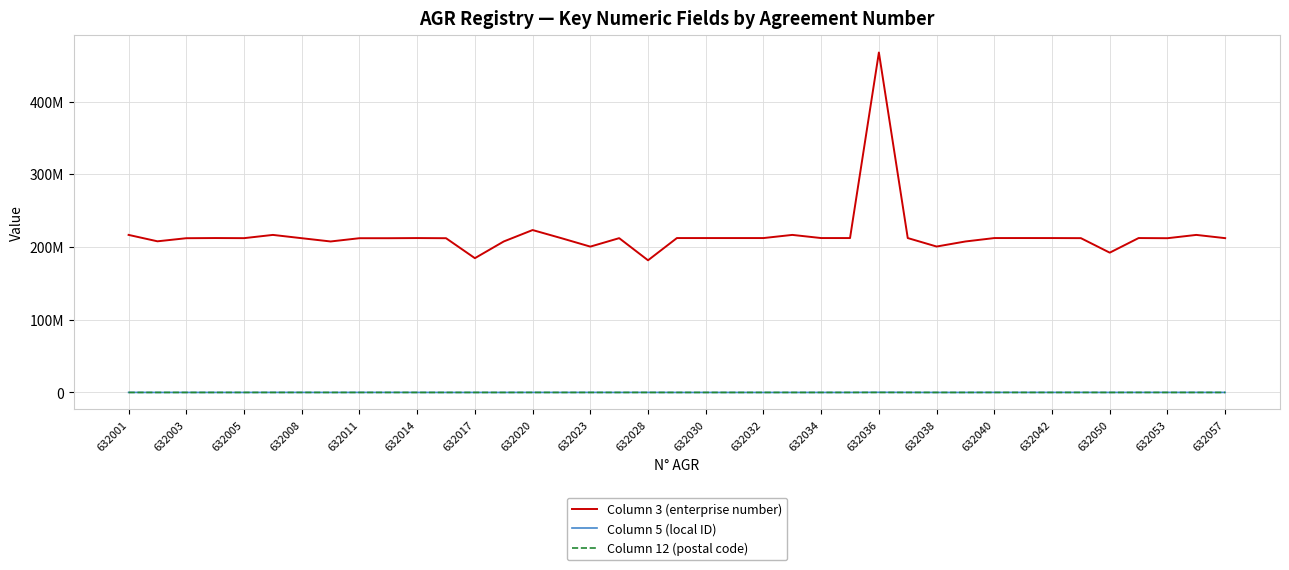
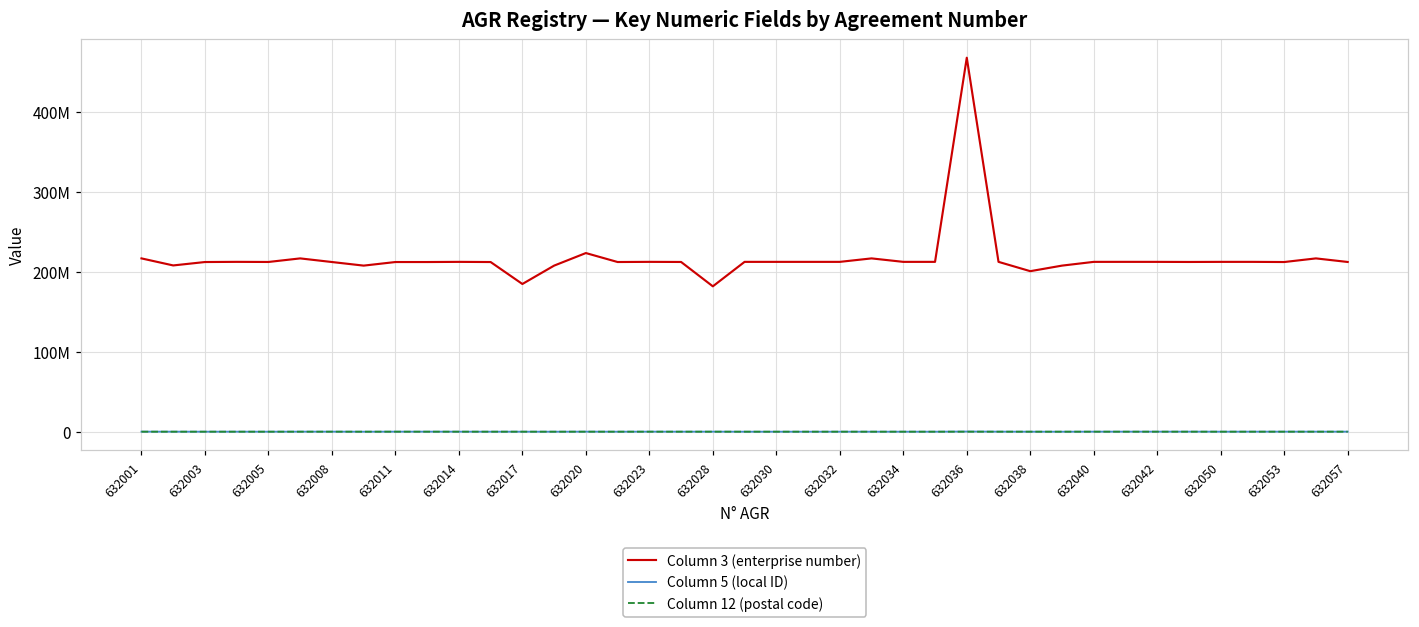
  {
    "Column 3 (enterprise number)": {
      "632001": 220000000,
      "632003": 210000000,
      "632005": 210000000,
      "632008": 210000000,
      "632011": 210000000,
      "632014": 210000000,
      "632017": 180000000,
      "632020": 220000000,
-     "632023": 200000000,
+     "632023": 210000000,
      "632028": 180000000,
      "632030": 210000000,
      "632032": 210000000,
      "632034": 210000000,
      "632036": 470000000,
      "632038": 200000000,
      "632040": 210000000,
      "632042": 210000000,
-     "632050": 190000000,
+     "632050": 210000000,
      "632053": 210000000,
      "632057": 210000000
    },
    "Column 12 (postal code)": {
      "632001": 0,
      "632003": 0,
      "632005": 0,
      "632008": 0,
      "632011": 0,
      "632014": 0,
      "632017": 0,
      "632020": 0,
      "632023": 0,
      "632028": 0,
      "632030": 0,
      "632032": 0,
      "632034": 0,
      "632036": 0,
      "632038": 0,
      "632040": 0,
      "632042": 0,
      "632050": 0,
      "632053": 0,
      "632057": 0
    }
  }
